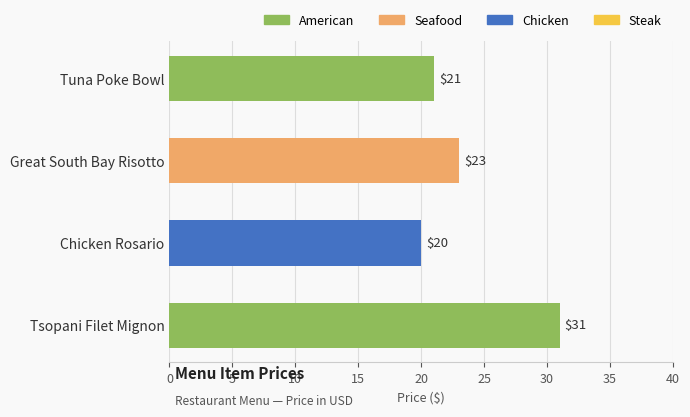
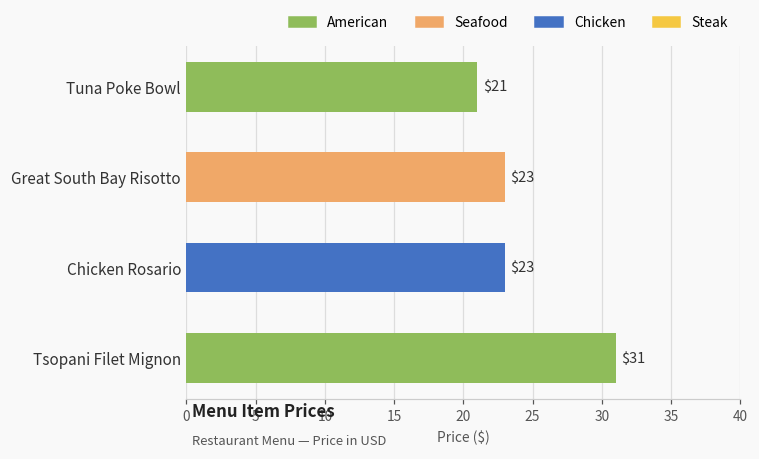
  {
    "Tuna Poke Bowl": "$21",
    "Great South Bay Risotto": "$23",
-   "Chicken Rosario": "$20",
+   "Chicken Rosario": "$23",
    "Tsopani Filet Mignon": "$31"
  }
